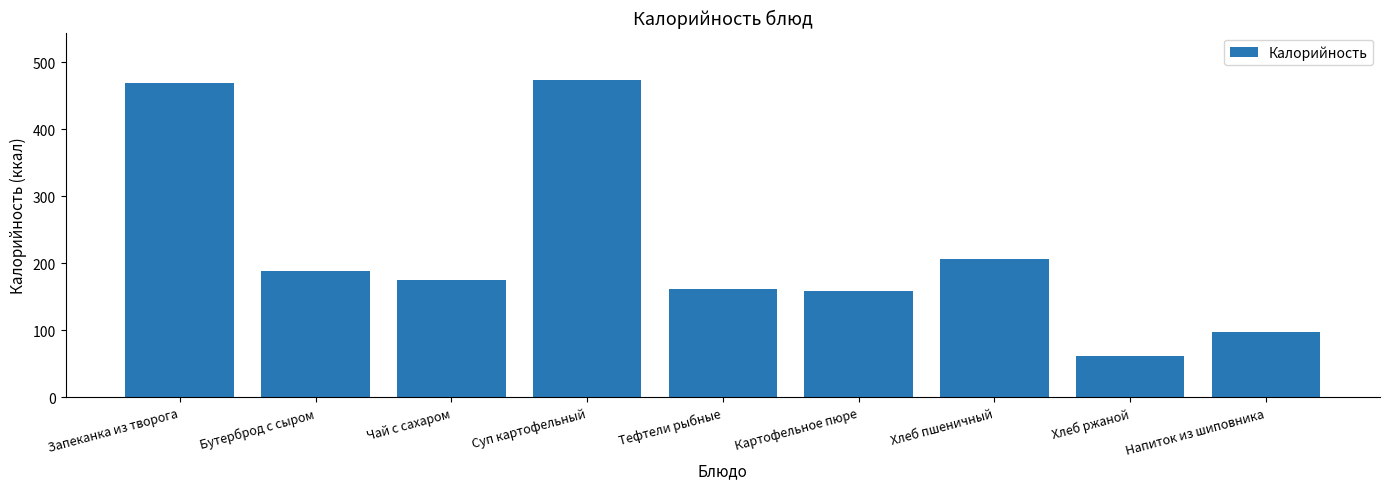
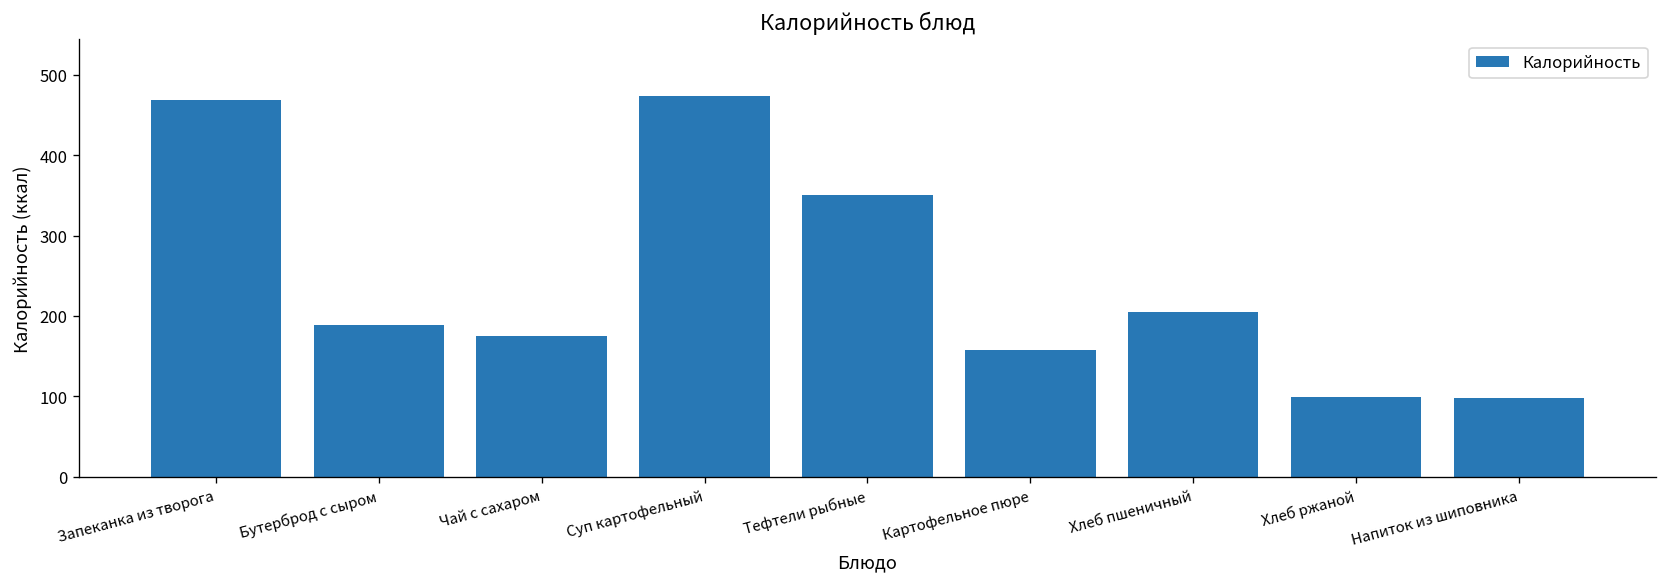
  {
    "Запеканка из творога": 470,
    "Бутерброд с сыром": 190,
    "Чай с сахаром": 170,
    "Суп картофельный": 470,
-   "Тефтели рыбные": 160,
+   "Тефтели рыбные": 350,
    "Картофельное пюре": 160,
    "Хлеб пшеничный": 210,
-   "Хлеб ржаной": 60,
+   "Хлеб ржаной": 100,
    "Напиток из шиповника": 100
  }
